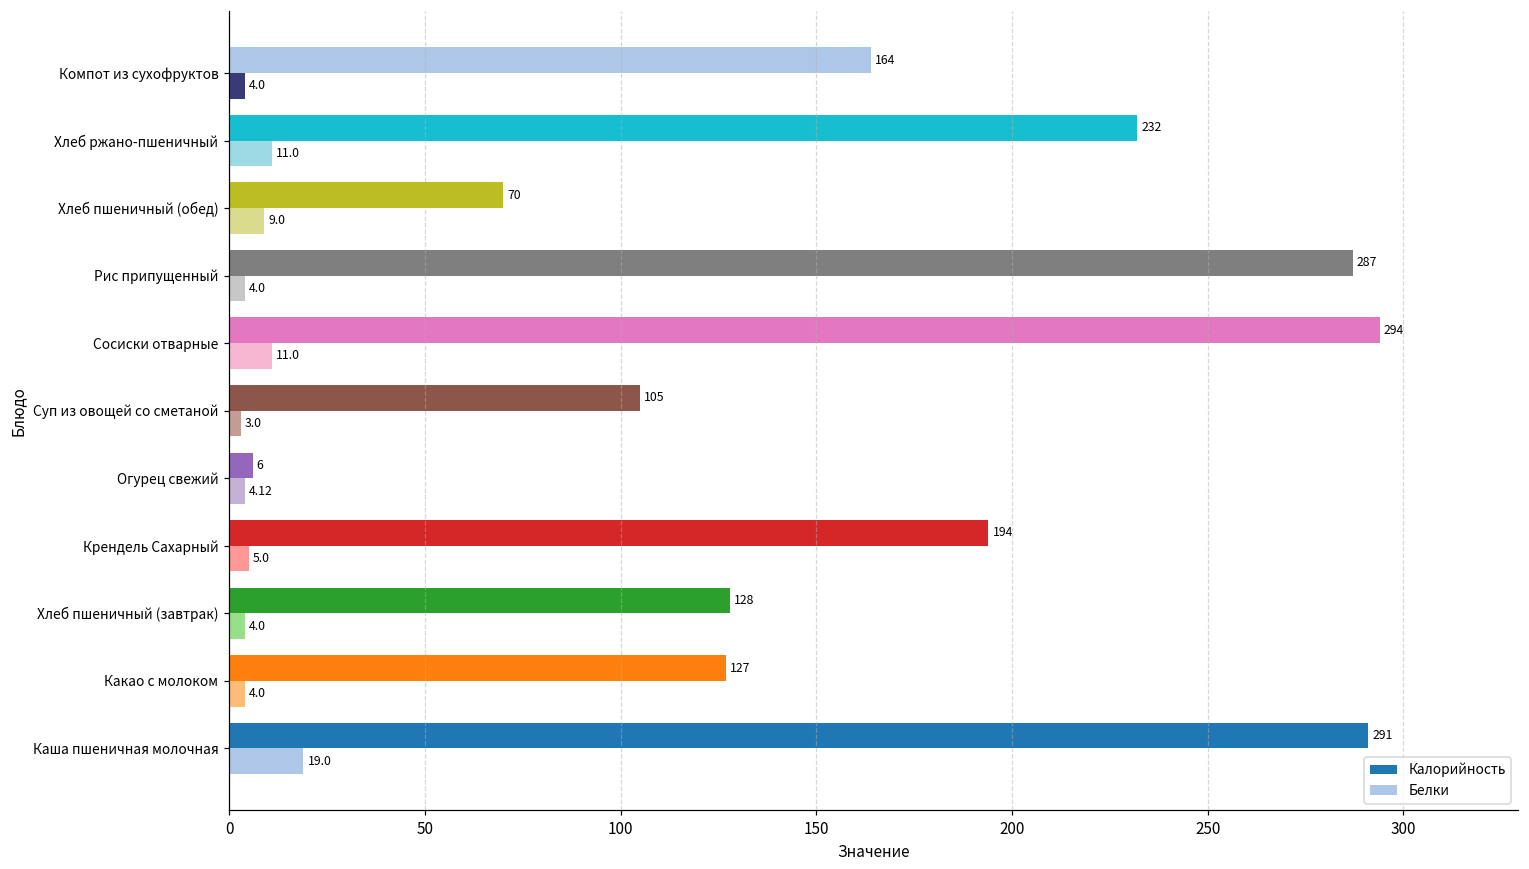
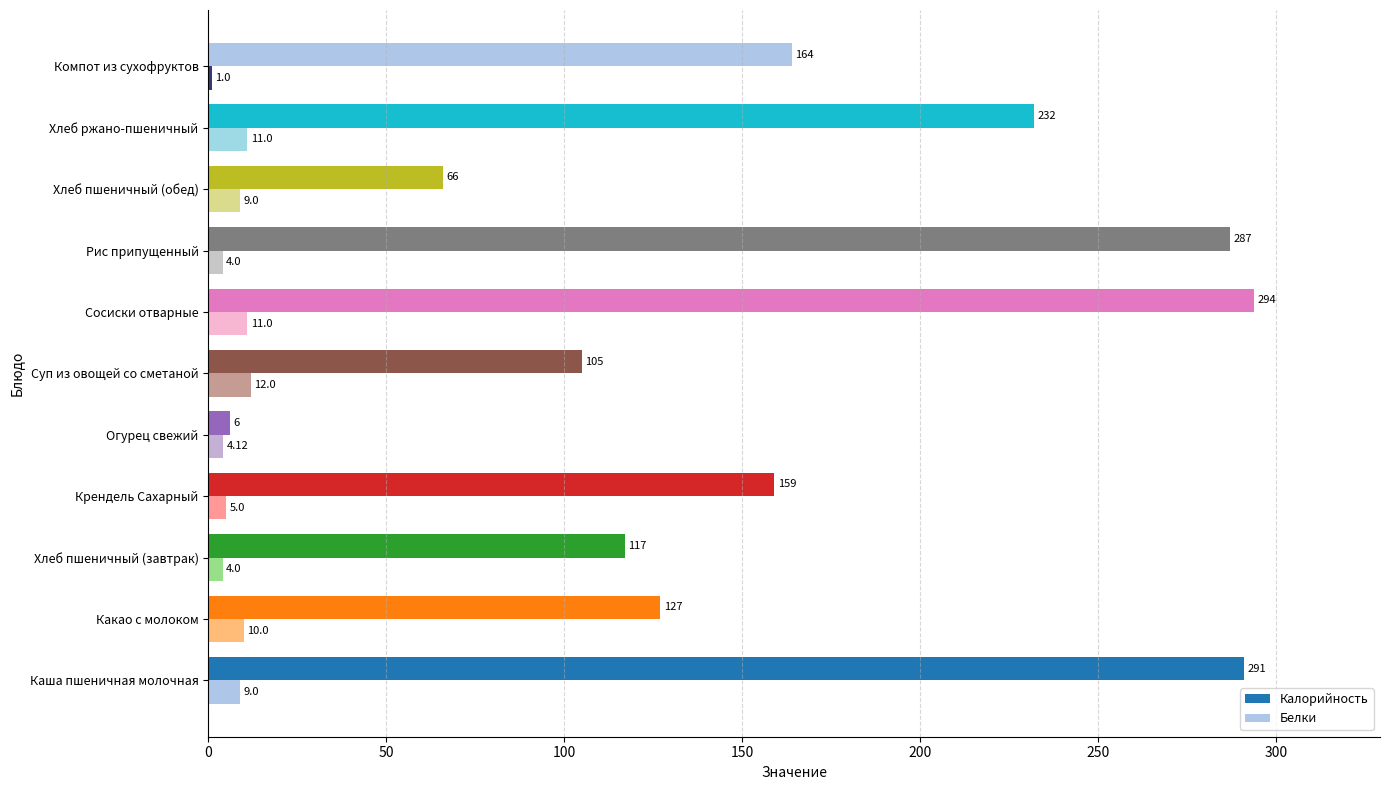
  {
    "Калорийность": {
      "Компот из сухофруктов": 164,
      "Хлеб ржано-пшеничный": 232,
-     "Хлеб пшеничный (обед)": 70,
+     "Хлеб пшеничный (обед)": 66,
      "Рис припущенный": 287,
      "Сосиски отварные": 294,
      "Суп из овощей со сметаной": 105,
      "Огурец свежий": 6,
-     "Крендель Сахарный": 194,
-     "Хлеб пшеничный (завтрак)": 128,
+     "Крендель Сахарный": 159,
+     "Хлеб пшеничный (завтрак)": 117,
      "Какао с молоком": 127,
      "Каша пшеничная молочная": 291
    },
    "Белки": {
-     "Компот из сухофруктов": 4.0,
+     "Компот из сухофруктов": 1.0,
      "Хлеб ржано-пшеничный": 11.0,
      "Хлеб пшеничный (обед)": 9.0,
      "Рис припущенный": 4.0,
      "Сосиски отварные": 11.0,
-     "Суп из овощей со сметаной": 3.0,
+     "Суп из овощей со сметаной": 12.0,
      "Огурец свежий": 4.12,
      "Крендель Сахарный": 5.0,
      "Хлеб пшеничный (завтрак)": 4.0,
-     "Какао с молоком": 4.0,
-     "Каша пшеничная молочная": 19.0
+     "Какао с молоком": 10.0,
+     "Каша пшеничная молочная": 9.0
    }
  }
